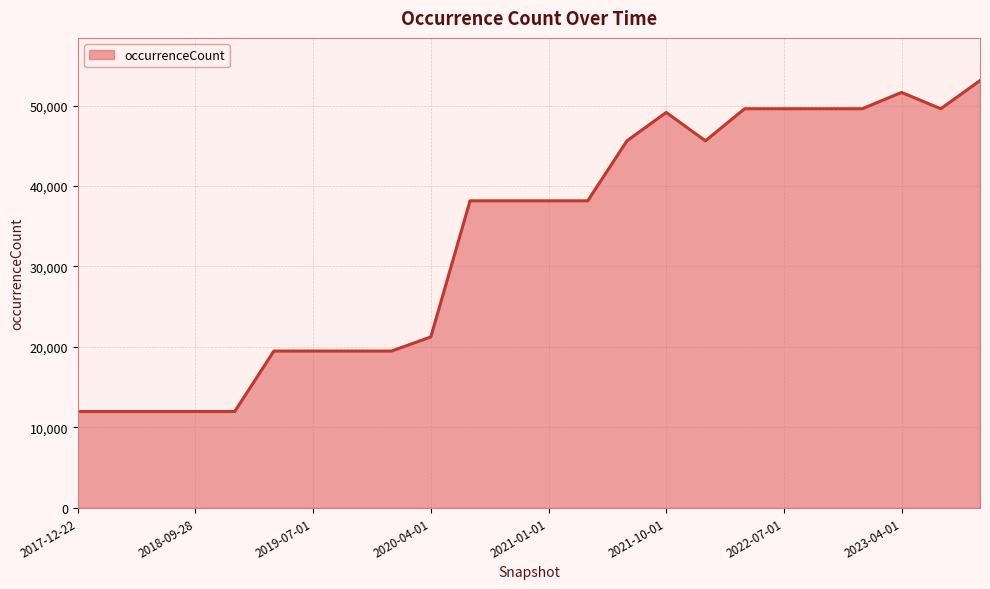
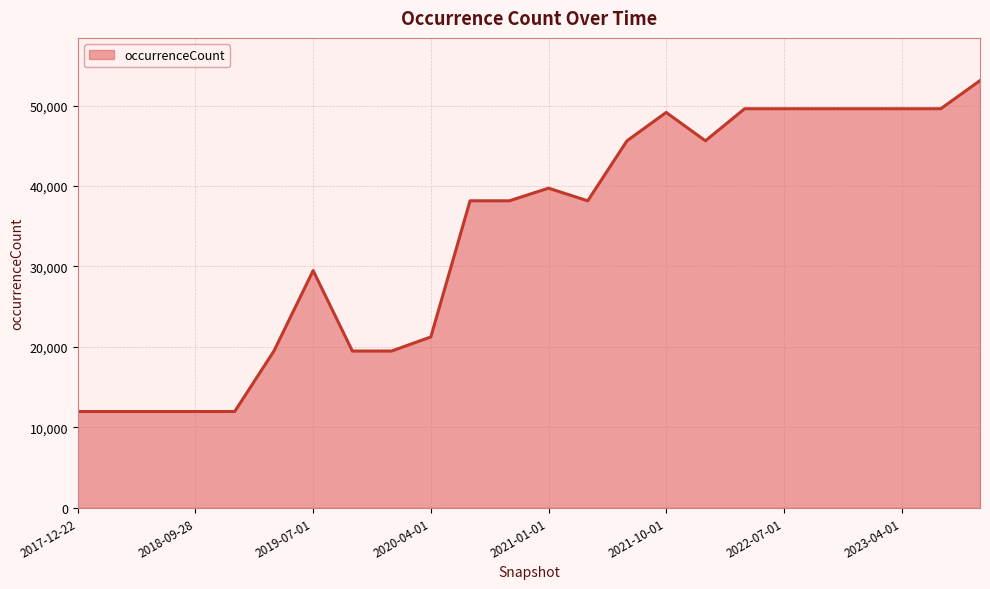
  {
    "2017-12-22": "12,000",
    "2018-09-28": "12,000",
-   "2019-07-01": "19,000",
+   "2019-07-01": "29,000",
    "2020-04-01": "21,000",
-   "2021-01-01": "38,000",
+   "2021-01-01": "40,000",
    "2021-10-01": "49,000",
    "2022-07-01": "50,000",
-   "2023-04-01": "52,000"
+   "2023-04-01": "50,000"
  }
